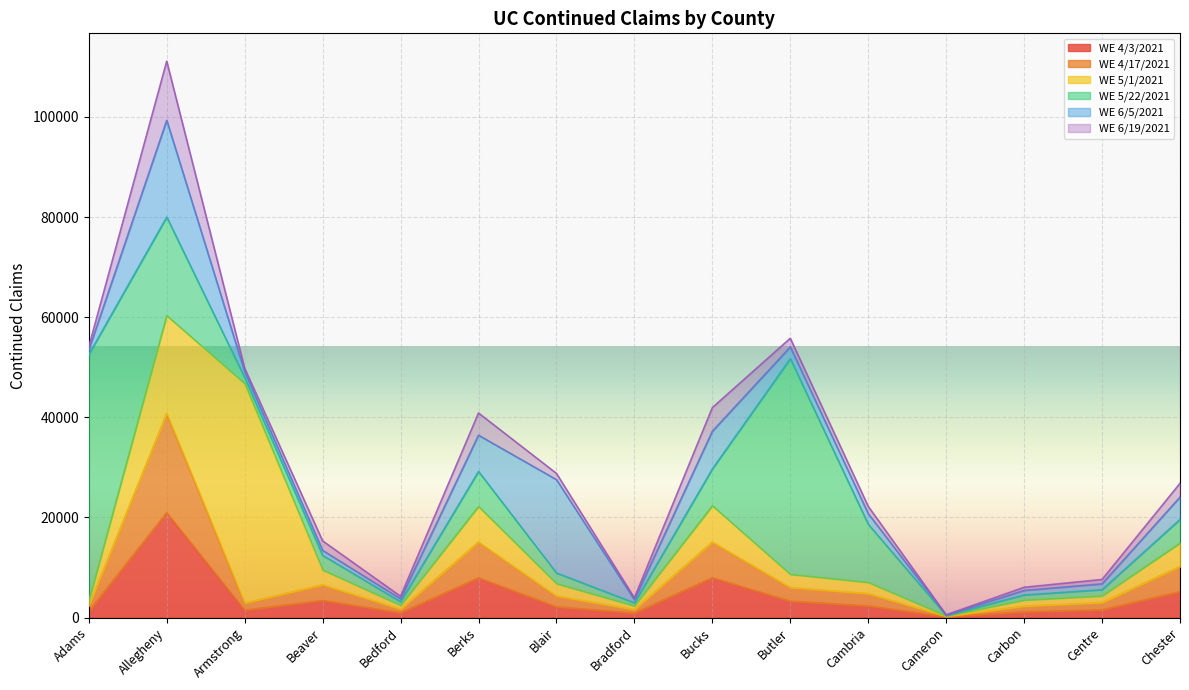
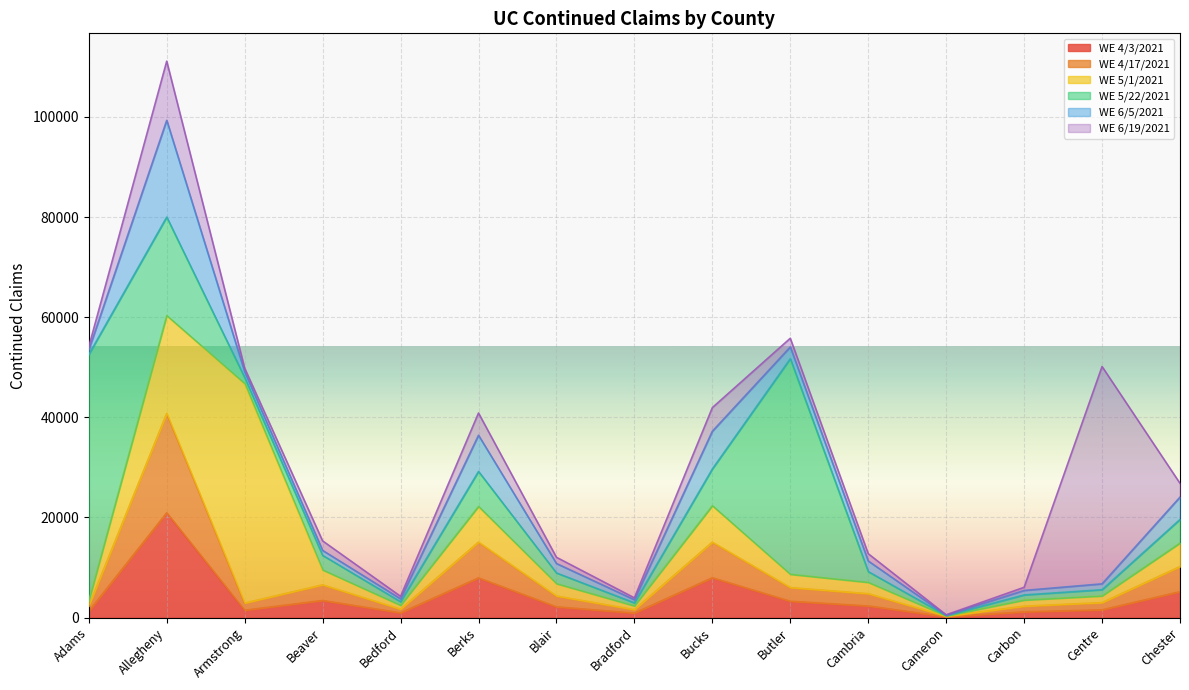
  {
    "WE 5/1/2021": {
      "Adams": 1000,
      "Allegheny": 20000,
      "Armstrong": 44000,
      "Beaver": 3000,
      "Bedford": 1000,
      "Berks": 7000,
      "Blair": 2000,
      "Bradford": 1000,
      "Bucks": 7000,
      "Butler": 3000,
      "Cambria": 2000,
      "Carbon": 1000,
      "Centre": 1000,
      "Chester": 5000
    },
    "WE 5/22/2021": {
      "Adams": 49000,
      "Allegheny": 20000,
      "Armstrong": 1000,
      "Beaver": 3000,
      "Bedford": 1000,
      "Berks": 7000,
      "Blair": 2000,
      "Bradford": 1000,
      "Bucks": 7000,
      "Butler": 43000,
-     "Cambria": 12000,
+     "Cambria": 2000,
      "Carbon": 1000,
      "Centre": 1000,
      "Chester": 5000
    },
    "WE 6/5/2021": {
      "Adams": 1000,
      "Allegheny": 19000,
      "Armstrong": 1000,
      "Beaver": 1000,
      "Berks": 7000,
-     "Blair": 19000,
+     "Blair": 2000,
      "Bucks": 8000,
      "Butler": 2000,
      "Cambria": 2000,
      "Carbon": 1000,
      "Centre": 1000,
      "Chester": 4000
    },
    "WE 6/19/2021": {
      "Adams": 1000,
      "Allegheny": 12000,
      "Armstrong": 1000,
      "Beaver": 2000,
      "Berks": 4000,
      "Blair": 1000,
      "Bucks": 5000,
      "Butler": 2000,
      "Cambria": 1000,
      "Carbon": 1000,
-     "Centre": 1000,
+     "Centre": 43000,
      "Chester": 3000
    }
  }
